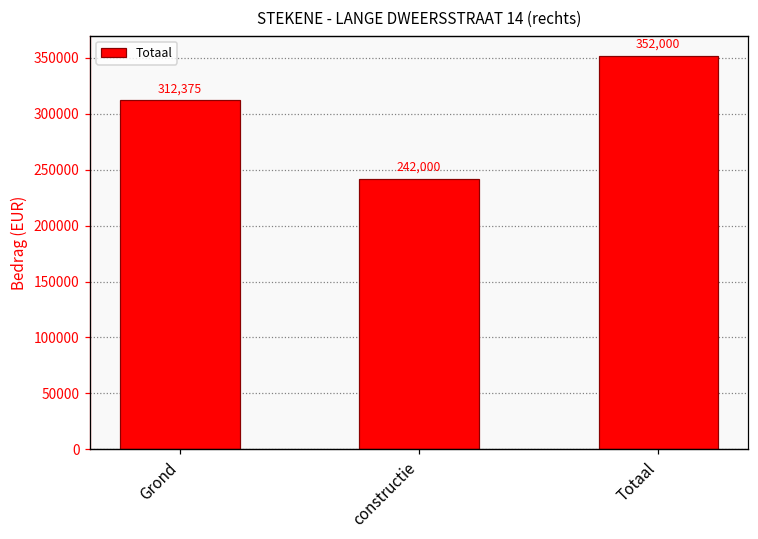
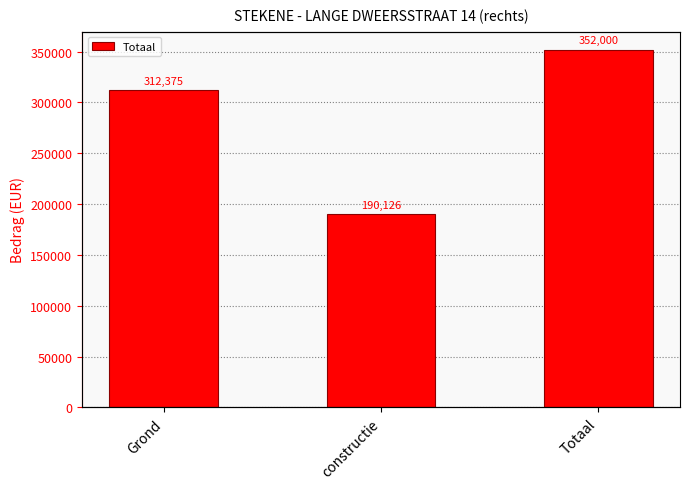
  {
    "Grond": "312,375",
-   "constructie": "242,000",
+   "constructie": "190,126",
    "Totaal": "352,000"
  }
